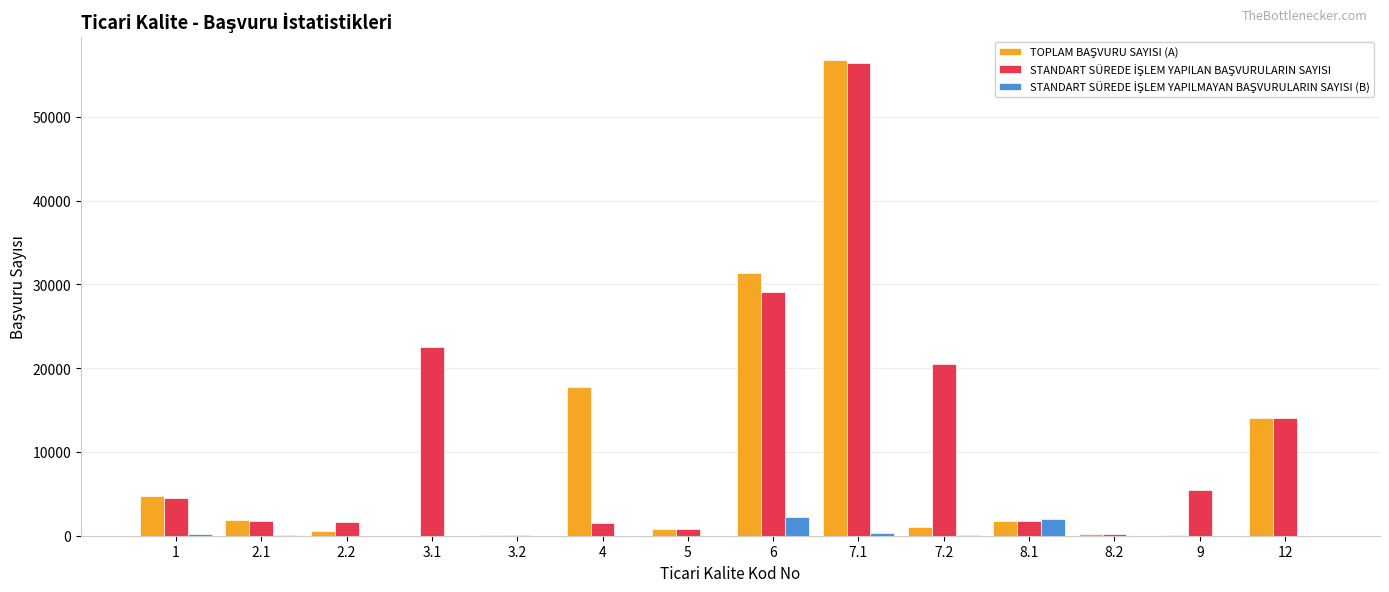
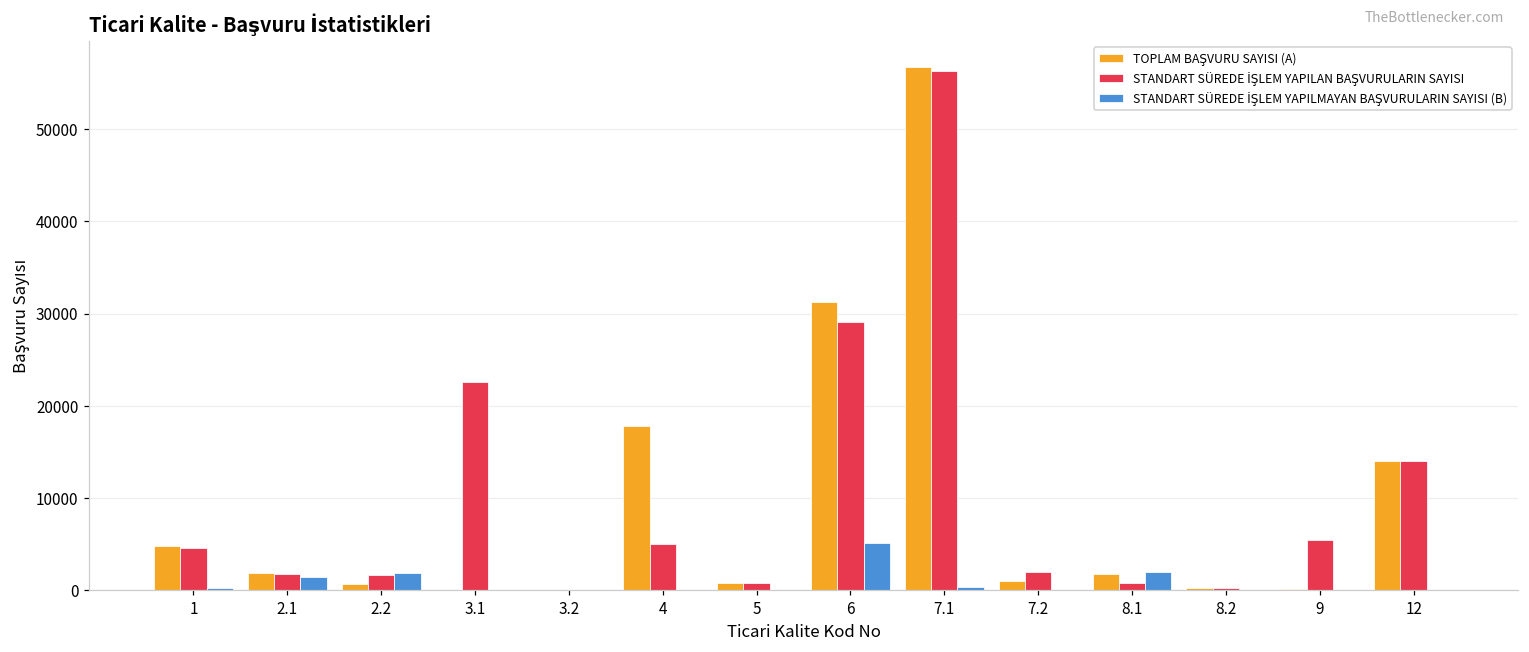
  {
    "TOPLAM BAŞVURU SAYISI (A)": {
      "1": 5000,
      "2.1": 2000,
      "2.2": 1000,
      "4": 18000,
      "5": 1000,
      "6": 31000,
      "7.1": 57000,
      "7.2": 1000,
      "8.1": 2000,
      "12": 14000
    },
    "STANDART SÜREDE İŞLEM YAPILAN BAŞVURULARIN SAYISI": {
      "1": 5000,
      "2.1": 2000,
      "2.2": 2000,
      "3.1": 23000,
-     "4": 2000,
+     "4": 5000,
      "5": 1000,
      "6": 29000,
      "7.1": 56000,
-     "7.2": 20000,
-     "8.1": 2000,
+     "7.2": 2000,
+     "8.1": 1000,
      "9": 5000,
      "12": 14000
    },
    "STANDART SÜREDE İŞLEM YAPILMAYAN BAŞVURULARIN SAYISI (B)": {
-     "2.1": 0,
-     "2.2": 0,
+     "2.1": 1000,
+     "2.2": 2000,
      "3.1": 0,
      "4": 0,
      "5": 0,
-     "6": 2000,
+     "6": 5000,
      "7.1": 0,
      "8.1": 2000,
      "12": 0
    }
  }
